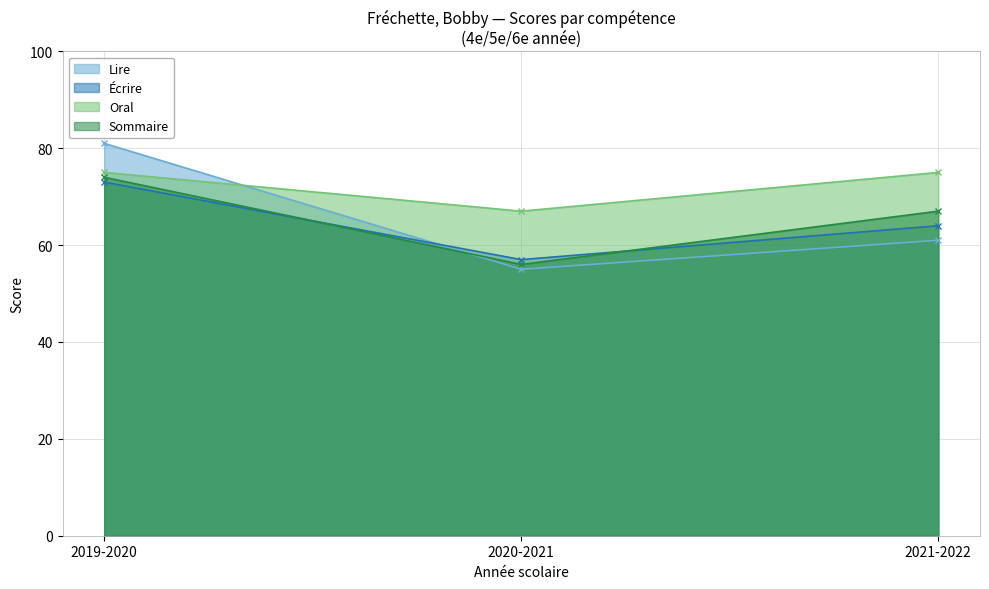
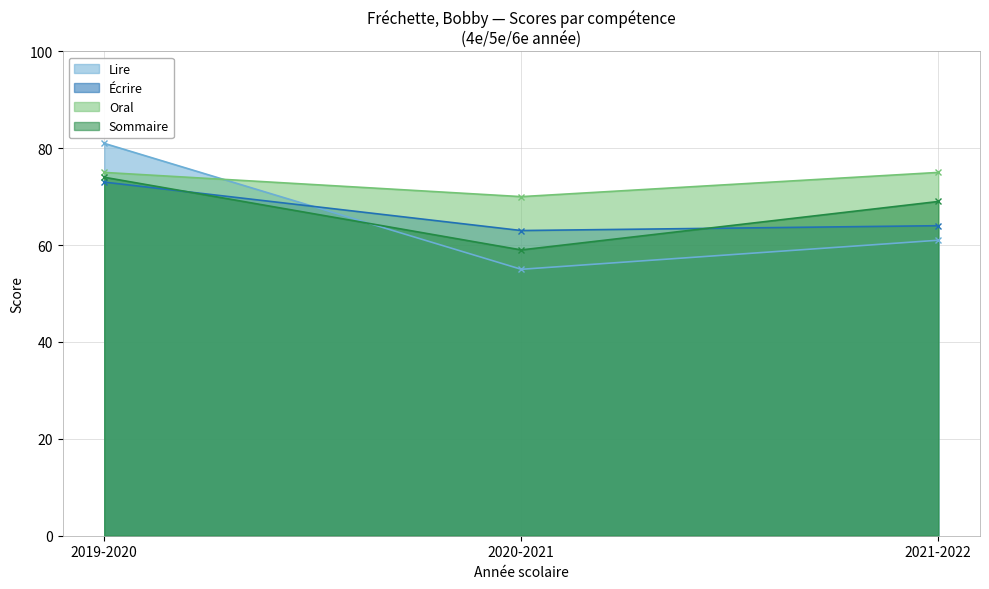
  {
    "Lire": {
      "2019-2020": 81,
      "2020-2021": 55,
      "2021-2022": 61
    },
    "Écrire": {
      "2019-2020": 73,
-     "2020-2021": 57,
+     "2020-2021": 63,
      "2021-2022": 64
    },
    "Oral": {
      "2019-2020": 75,
-     "2020-2021": 67,
+     "2020-2021": 70,
      "2021-2022": 75
    },
    "Sommaire": {
      "2019-2020": 74,
-     "2020-2021": 56,
-     "2021-2022": 67
+     "2020-2021": 59,
+     "2021-2022": 69
    }
  }
